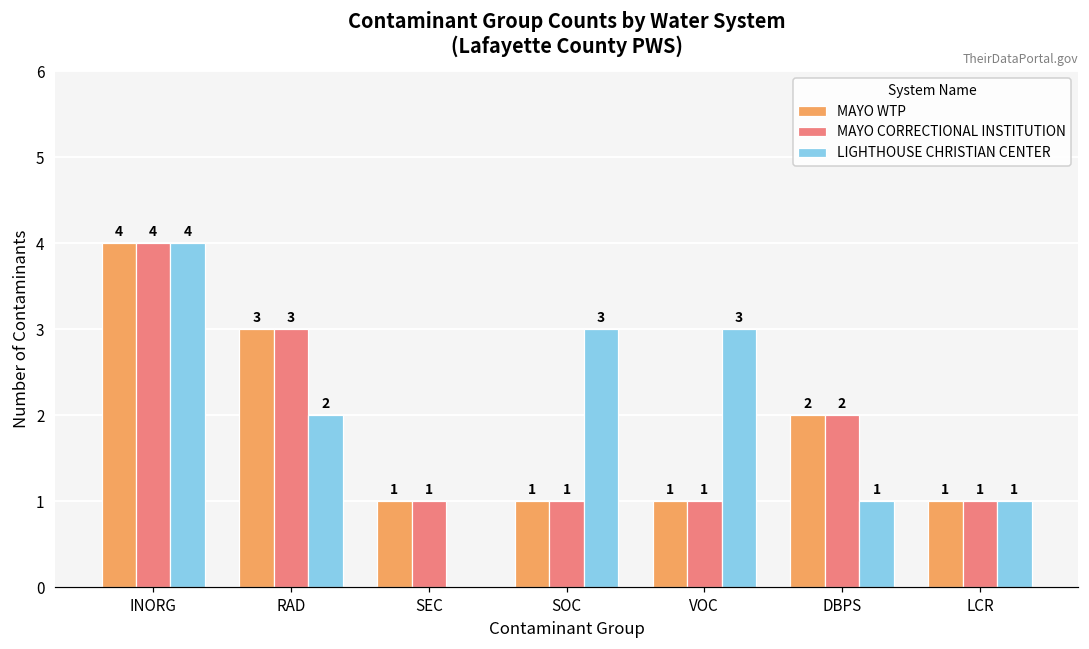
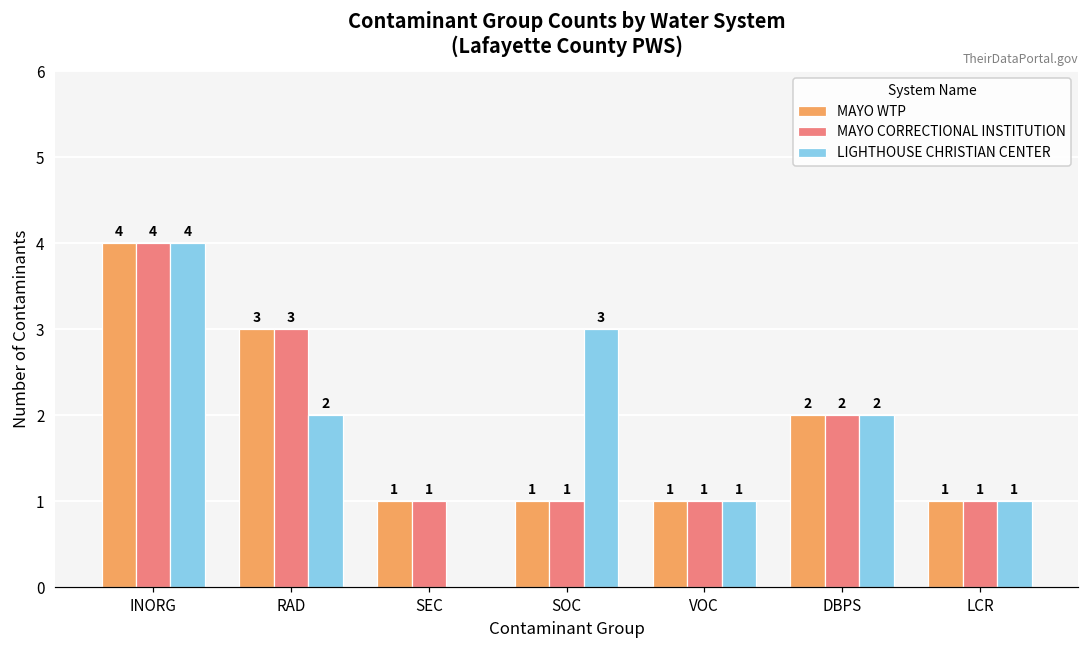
  {
    "LIGHTHOUSE CHRISTIAN CENTER": {
      "INORG": 4,
      "RAD": 2,
      "SOC": 3,
-     "VOC": 3,
-     "DBPS": 1,
+     "VOC": 1,
+     "DBPS": 2,
      "LCR": 1
    }
  }
